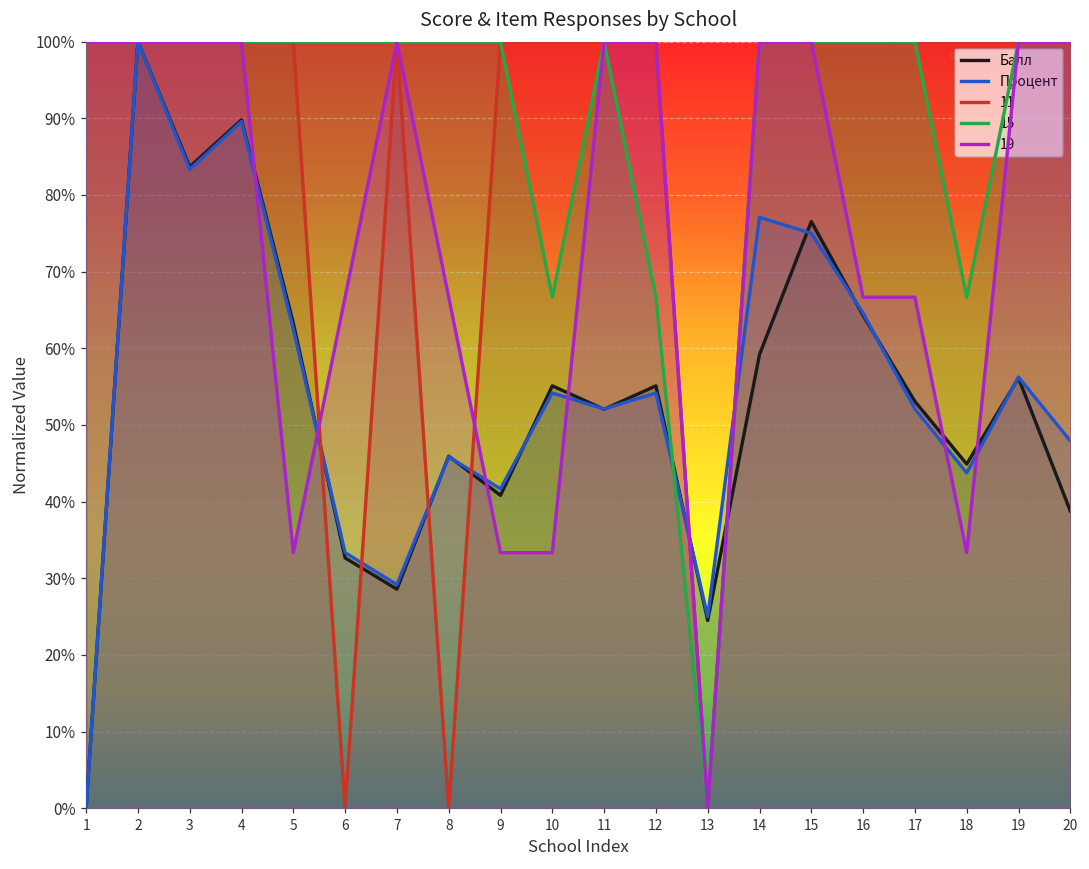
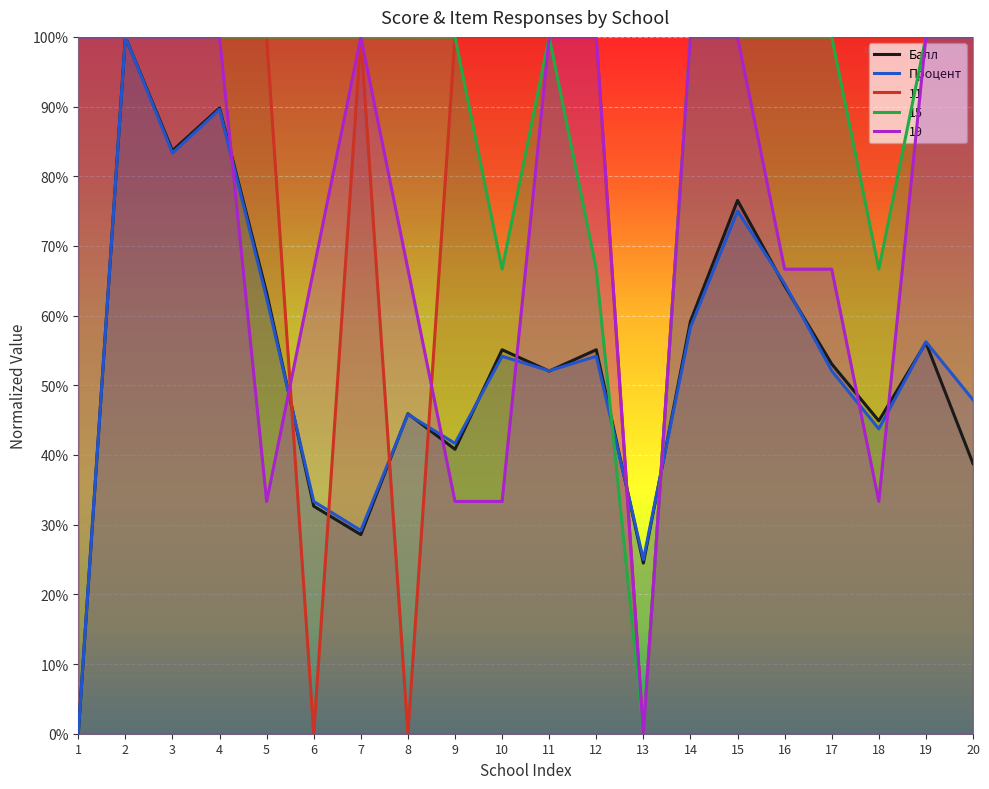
  {
    "Балл": {
      "5": "63%",
      "6": "33%",
      "7": "29%",
      "9": "41%",
      "10": "55%",
      "12": "55%",
      "13": "24%",
      "14": "59%",
      "15": "77%",
      "17": "53%",
      "18": "45%",
      "20": "39%"
    },
    "Процент": {
      "5": "62%",
      "6": "33%",
      "7": "29%",
      "9": "42%",
      "10": "54%",
      "12": "54%",
      "13": "25%",
-     "14": "77%",
+     "14": "58%",
      "15": "75%",
      "17": "52%",
      "18": "44%",
      "20": "48%"
    },
    "11": {
      "6": "0%",
      "8": "0%",
      "10": "100%",
      "18": "100%"
    },
    "15": {
      "6": "100%",
      "8": "100%",
      "10": "67%",
      "12": "67%",
      "18": "67%"
    },
    "19": {
      "5": "33%",
      "6": "67%",
      "8": "67%",
      "9": "33%",
      "10": "33%",
      "16": "67%",
      "17": "67%",
      "18": "33%"
    }
  }
